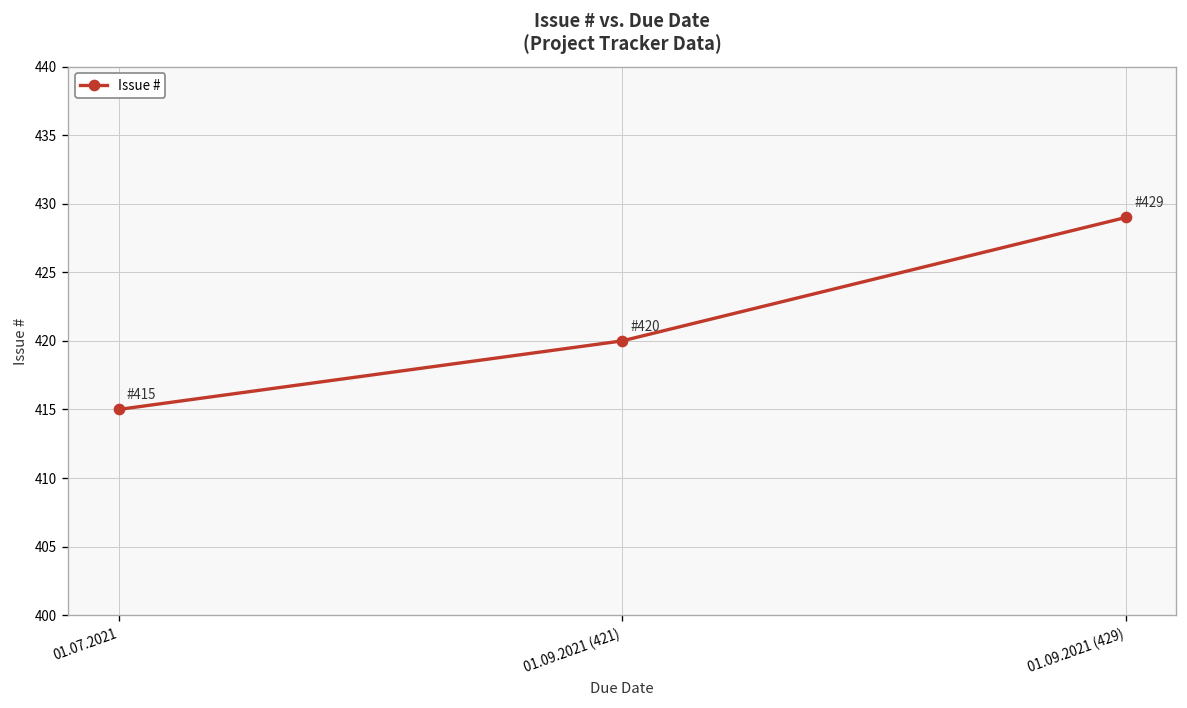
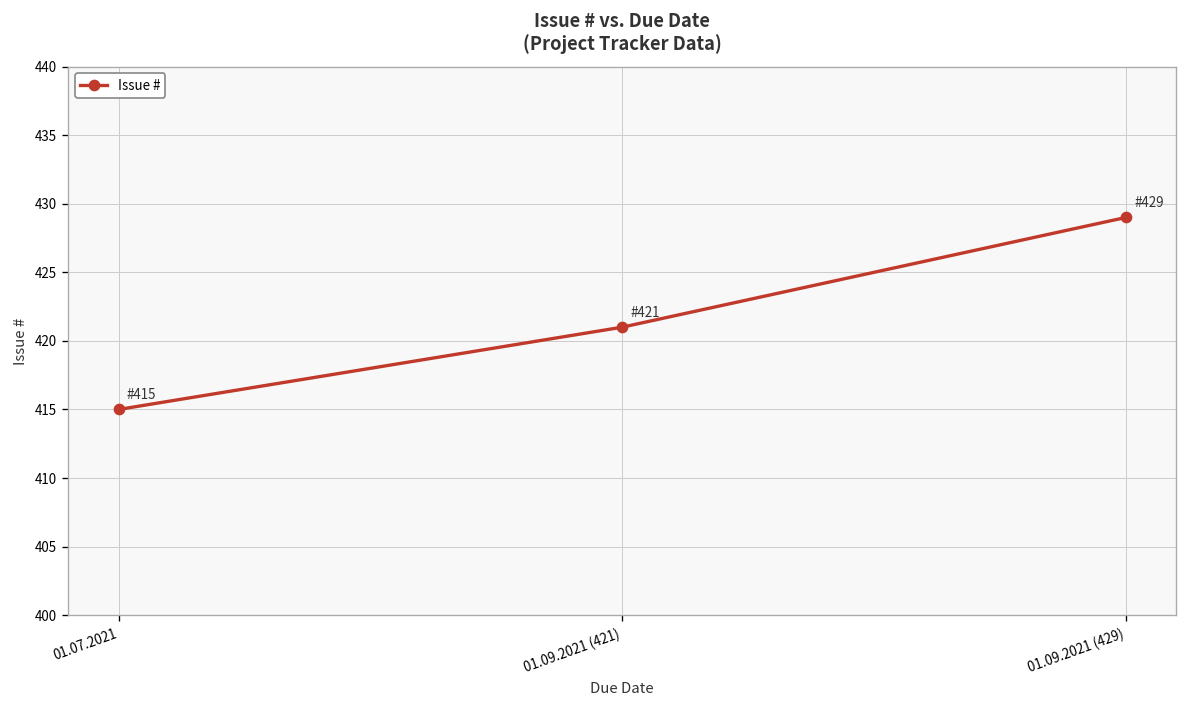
  {
    "01.07.2021": 415,
-   "01.09.2021 (421)": 420,
+   "01.09.2021 (421)": 421,
    "01.09.2021 (429)": 429
  }
